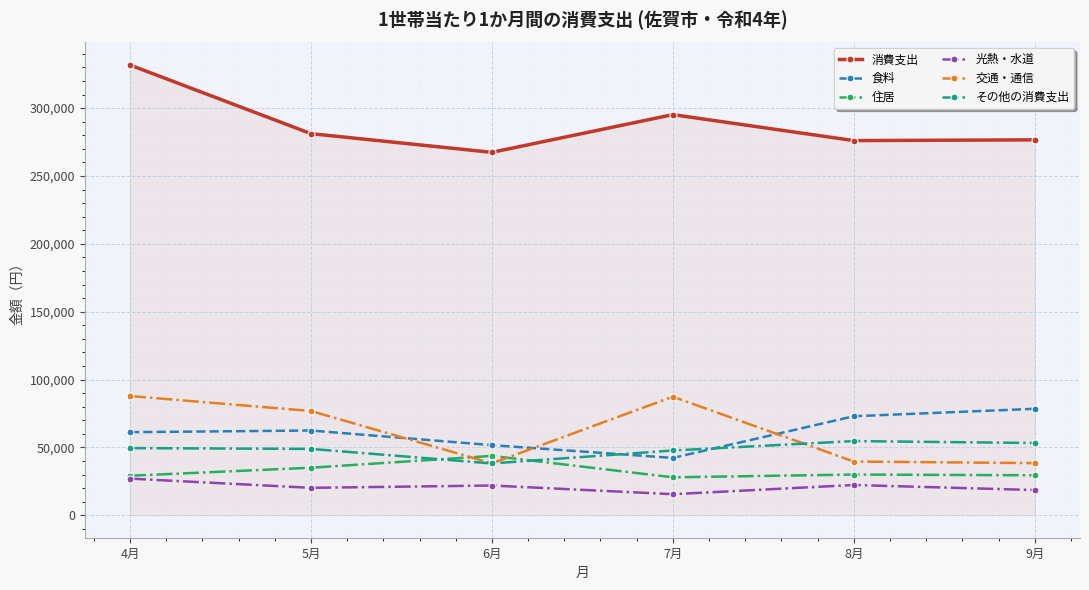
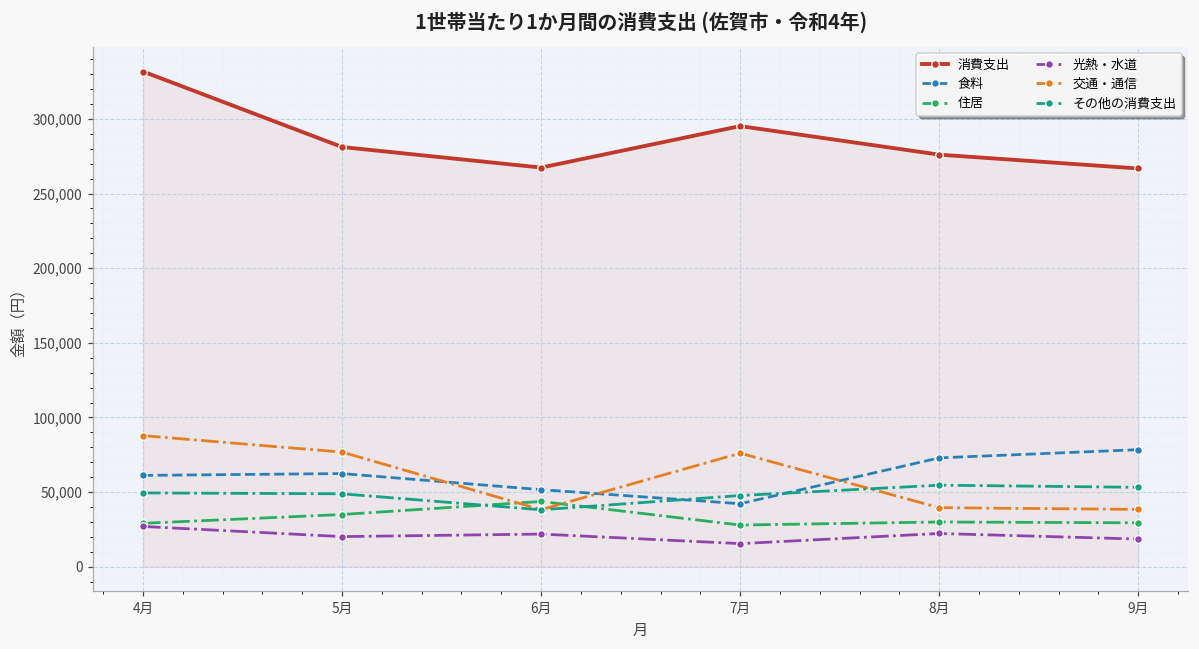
  {
    "消費支出": {
      "4月": "332,000",
      "5月": "281,000",
      "6月": "267,000",
      "7月": "295,000",
      "8月": "276,000",
-     "9月": "277,000"
+     "9月": "267,000"
    },
    "食料": {
      "4月": "61,000",
      "5月": "62,000",
      "6月": "52,000",
      "7月": "42,000",
      "8月": "73,000",
      "9月": "78,000"
    },
    "光熱・水道": {
      "4月": "27,000",
      "5月": "20,000",
      "6月": "22,000",
      "7月": "15,000",
      "8月": "22,000",
      "9月": "19,000"
    },
    "交通・通信": {
      "4月": "88,000",
      "5月": "77,000",
-     "7月": "87,000",
+     "7月": "76,000",
      "8月": "40,000",
      "9月": "38,000"
    }
  }
